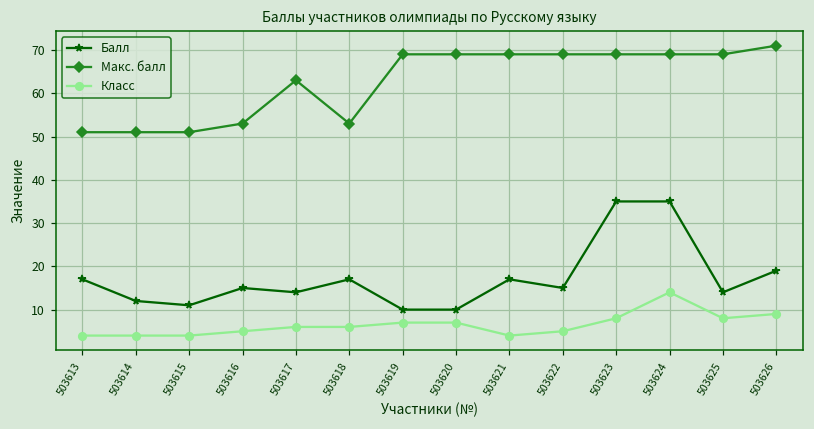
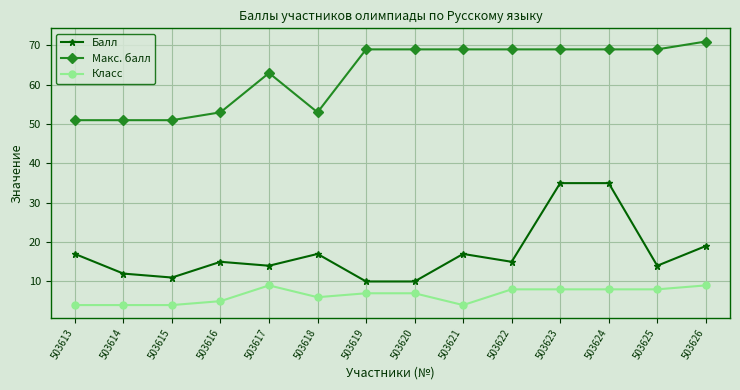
  {
    "Балл": {
      "503613": 17,
      "503614": 12,
      "503615": 11,
      "503616": 15,
      "503617": 14,
      "503618": 17,
      "503619": 10,
      "503620": 10,
      "503621": 17,
      "503622": 15,
      "503623": 35,
      "503624": 35,
      "503625": 14,
      "503626": 19
    },
    "Макс. балл": {
      "503613": 51,
      "503614": 51,
      "503615": 51,
      "503616": 53,
      "503617": 63,
      "503618": 53,
      "503619": 69,
      "503620": 69,
      "503621": 69,
      "503622": 69,
      "503623": 69,
      "503624": 69,
      "503625": 69,
      "503626": 71
    },
    "Класс": {
      "503613": 4,
      "503614": 4,
      "503615": 4,
      "503616": 5,
-     "503617": 6,
+     "503617": 9,
      "503618": 6,
      "503619": 7,
      "503620": 7,
      "503621": 4,
-     "503622": 5,
+     "503622": 8,
      "503623": 8,
-     "503624": 14,
+     "503624": 8,
      "503625": 8,
      "503626": 9
    }
  }
